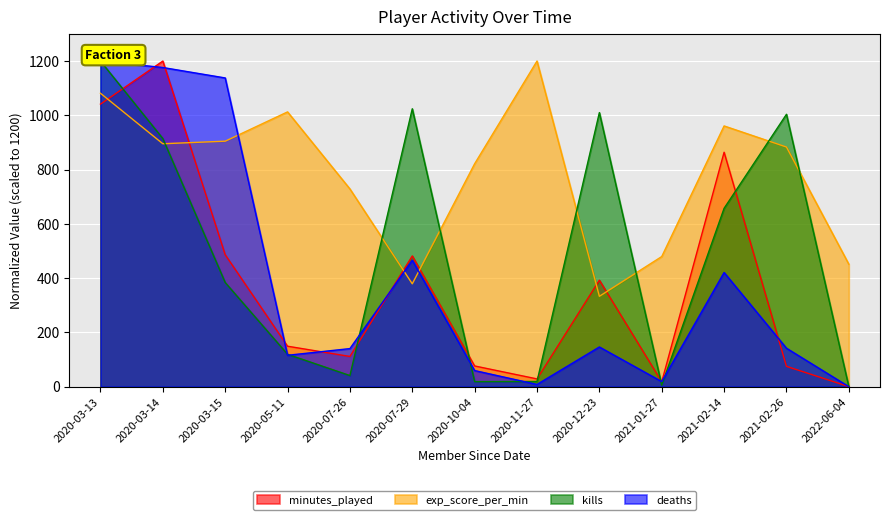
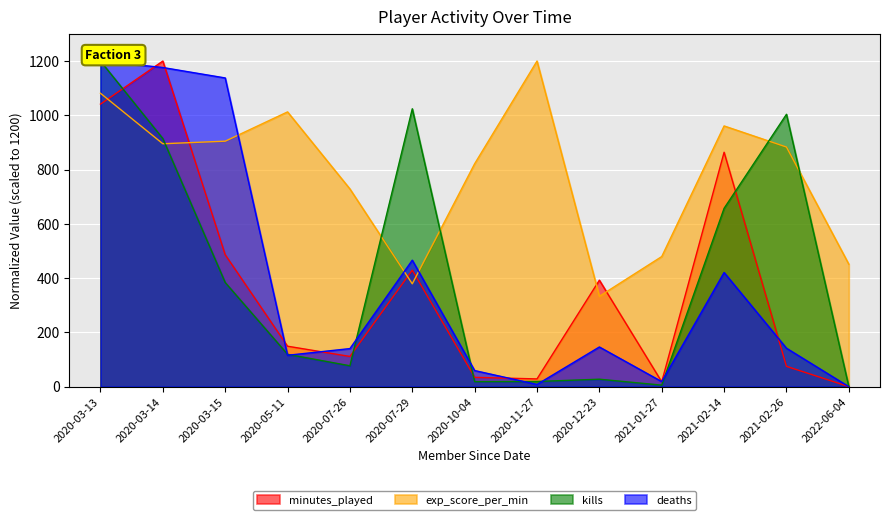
  {
    "minutes_played": {
      "2020-03-13": 1040,
      "2020-03-14": 1200,
      "2020-03-15": 490,
      "2020-05-11": 150,
      "2020-07-26": 110,
-     "2020-07-29": 480,
-     "2020-10-04": 80,
+     "2020-07-29": 430,
+     "2020-10-04": 30,
      "2020-11-27": 30,
      "2020-12-23": 390,
      "2021-02-14": 860,
      "2021-02-26": 70
    },
    "exp_score_per_min": {
      "2020-03-13": 1080,
      "2020-03-14": 900,
      "2020-03-15": 900,
      "2020-05-11": 1010,
      "2020-07-26": 730,
      "2020-07-29": 380,
      "2020-10-04": 820,
      "2020-11-27": 1200,
      "2020-12-23": 330,
      "2021-01-27": 480,
      "2021-02-14": 960,
      "2021-02-26": 880,
      "2022-06-04": 450
    },
    "kills": {
      "2020-03-14": 910,
      "2020-03-15": 380,
-     "2020-07-26": 40,
+     "2020-07-26": 80,
      "2020-07-29": 1020,
      "2020-10-04": 20,
      "2020-11-27": 20,
-     "2020-12-23": 1010,
+     "2020-12-23": 30,
      "2021-01-27": 10,
      "2021-02-14": 660,
      "2021-02-26": 1000
    },
    "deaths": {
      "2020-03-14": 1180,
      "2020-03-15": 1140,
      "2020-07-26": 140,
      "2020-07-29": 470,
      "2020-10-04": 60,
      "2020-11-27": 10,
      "2020-12-23": 150,
      "2021-02-14": 420,
      "2021-02-26": 140
    }
  }
